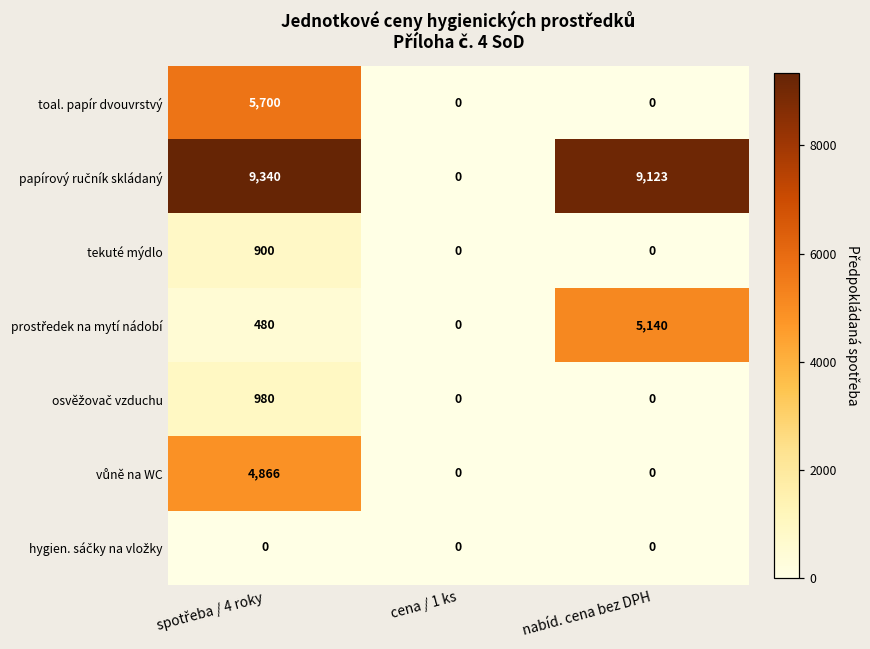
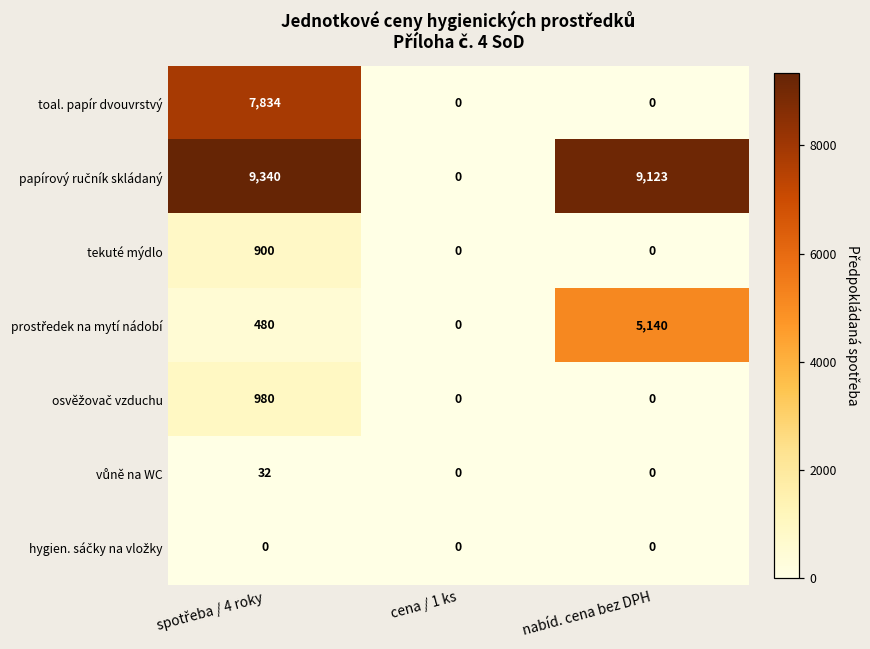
  {
    "toal. papír dvouvrstvý": {
-     "spotřeba / 4 roky": "5,700",
+     "spotřeba / 4 roky": "7,834",
      "cena / 1 ks": "0",
      "nabíd. cena bez DPH": "0"
    },
    "papírový ručník skládaný": {
      "spotřeba / 4 roky": "9,340",
      "cena / 1 ks": "0",
      "nabíd. cena bez DPH": "9,123"
    },
    "tekuté mýdlo": {
      "spotřeba / 4 roky": "900",
      "cena / 1 ks": "0",
      "nabíd. cena bez DPH": "0"
    },
    "prostředek na mytí nádobí": {
      "spotřeba / 4 roky": "480",
      "cena / 1 ks": "0",
      "nabíd. cena bez DPH": "5,140"
    },
    "osvěžovač vzduchu": {
      "spotřeba / 4 roky": "980",
      "cena / 1 ks": "0",
      "nabíd. cena bez DPH": "0"
    },
    "vůně na WC": {
-     "spotřeba / 4 roky": "4,866",
+     "spotřeba / 4 roky": "32",
      "cena / 1 ks": "0",
      "nabíd. cena bez DPH": "0"
    },
    "hygien. sáčky na vložky": {
      "spotřeba / 4 roky": "0",
      "cena / 1 ks": "0",
      "nabíd. cena bez DPH": "0"
    }
  }
